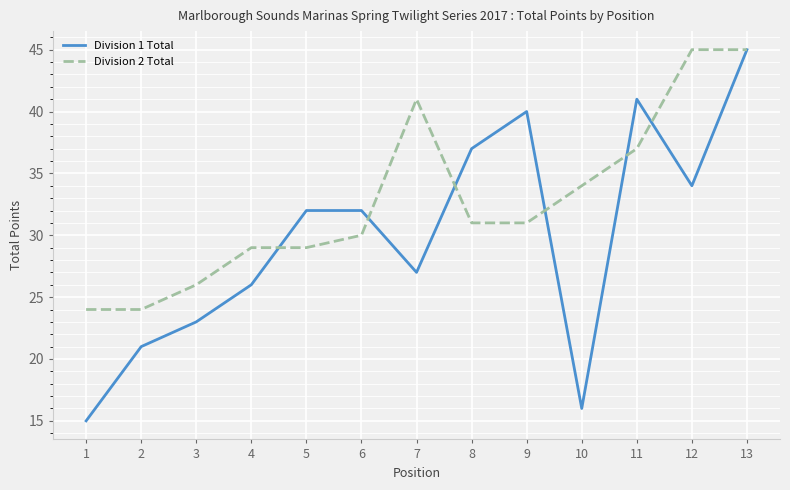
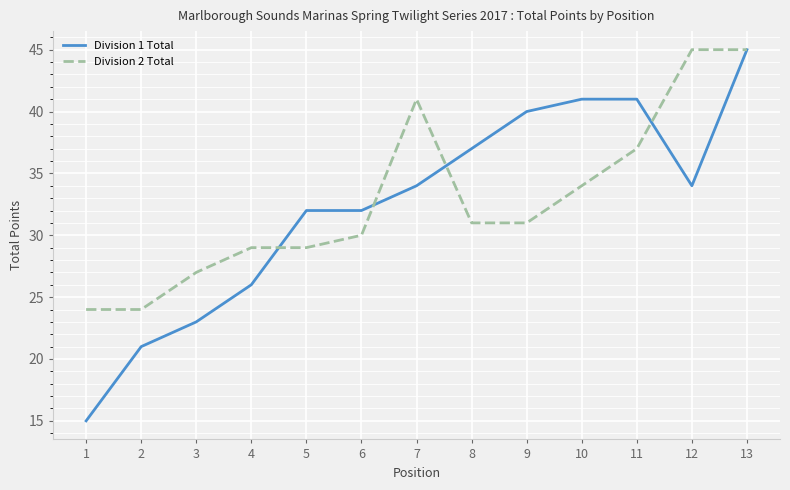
  {
    "Division 1 Total": {
      "1": 15,
      "2": 21,
      "3": 23,
      "4": 26,
      "5": 32,
      "6": 32,
-     "7": 27,
+     "7": 34,
      "8": 37,
      "9": 40,
-     "10": 16,
+     "10": 41,
      "11": 41,
      "12": 34
    },
    "Division 2 Total": {
      "1": 24,
      "2": 24,
-     "3": 26,
+     "3": 27,
      "4": 29,
      "5": 29,
      "6": 30,
      "7": 41,
      "8": 31,
      "9": 31,
      "10": 34,
      "11": 37,
      "12": 45
    }
  }
